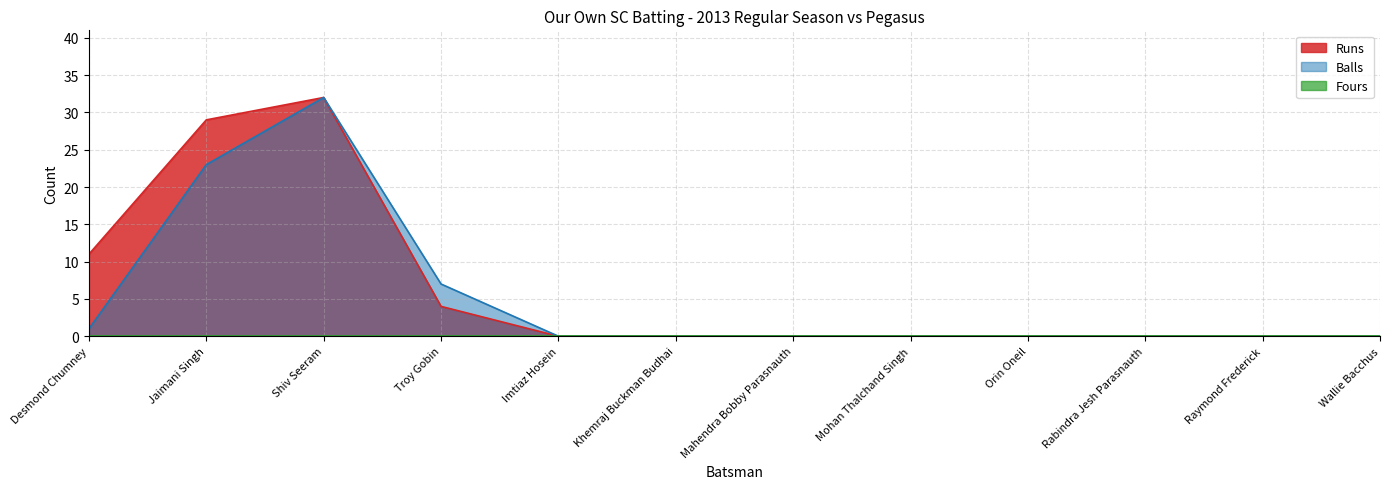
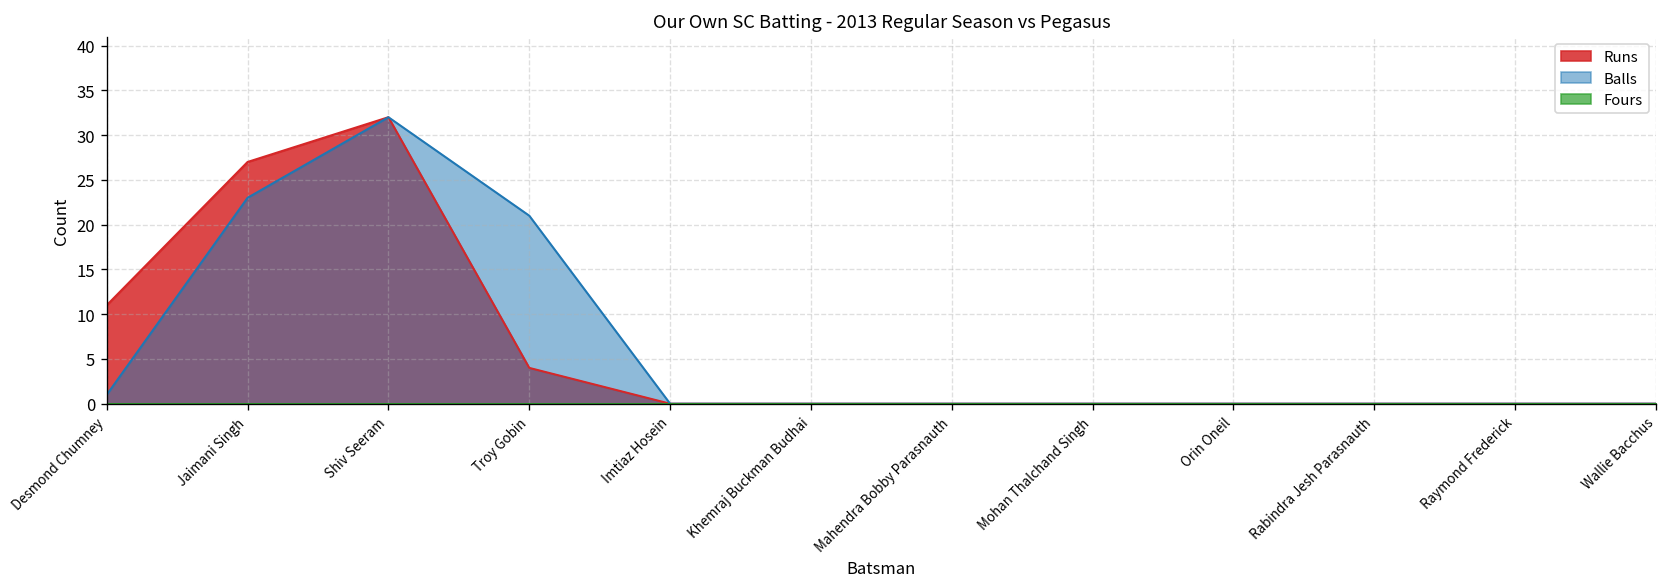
  {
    "Runs": {
      "Desmond Chumney": 11,
-     "Jaimani Singh": 29,
+     "Jaimani Singh": 27,
      "Troy Gobin": 4
    },
    "Balls": {
      "Desmond Chumney": 1,
      "Jaimani Singh": 23,
-     "Troy Gobin": 7
+     "Troy Gobin": 21
    },
    "Fours": {
      "Desmond Chumney": 0,
      "Jaimani Singh": 0,
      "Shiv Seeram": 0,
      "Troy Gobin": 0
    }
  }
